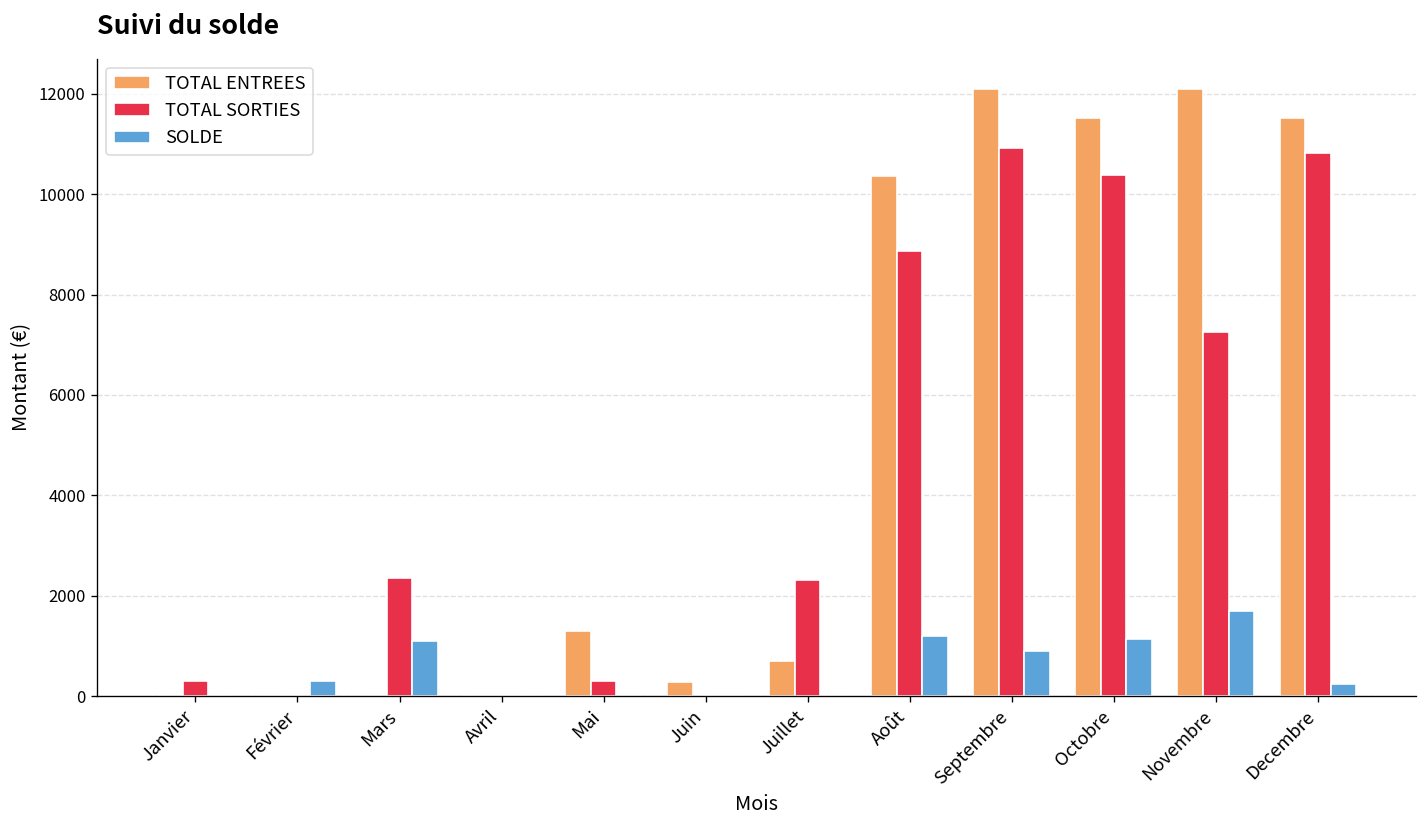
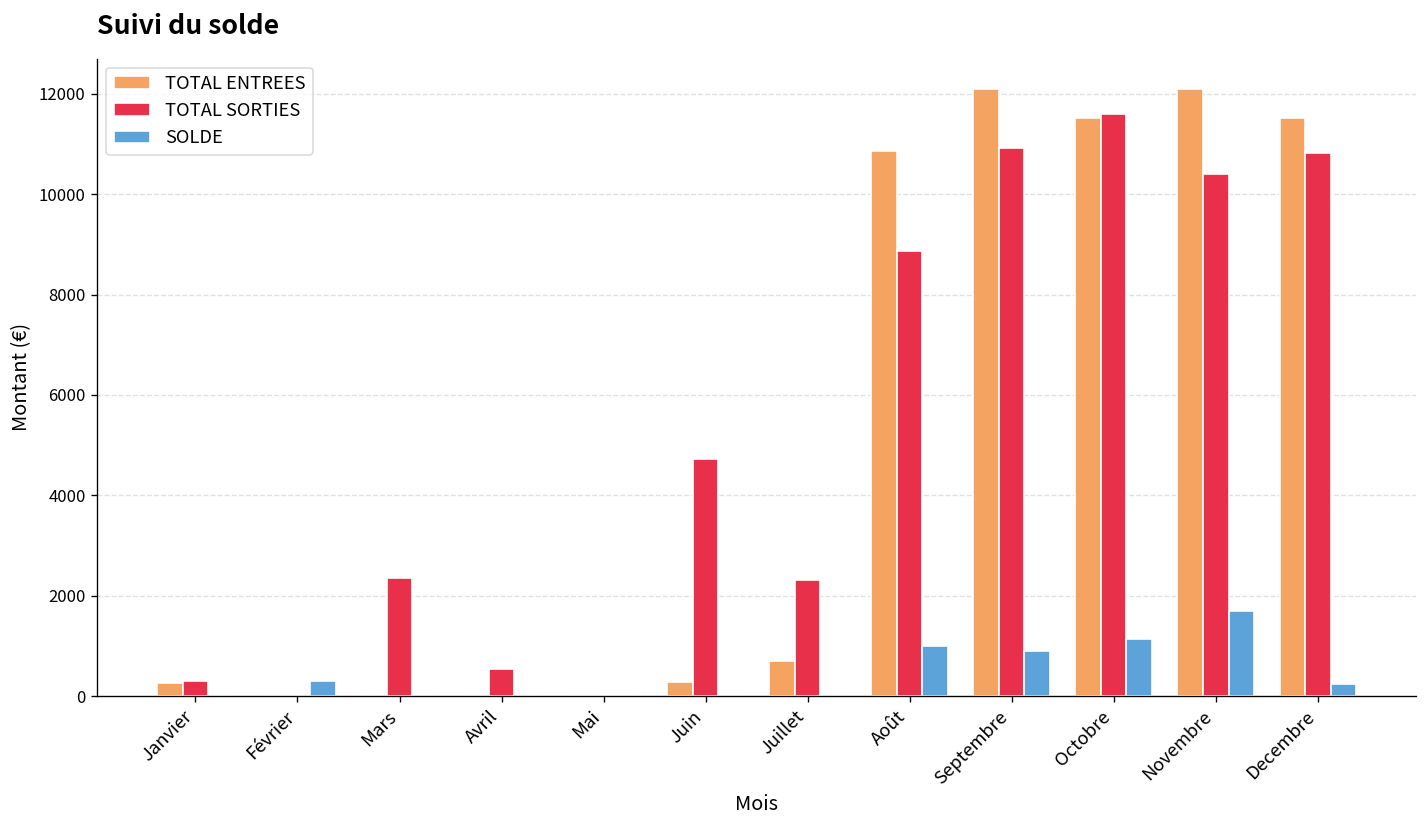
  {
    "TOTAL ENTREES": {
-     "Janvier": 0,
+     "Janvier": 300,
      "Février": 0,
      "Mars": 0,
      "Avril": 0,
-     "Mai": 1300,
+     "Mai": 0,
      "Juin": 300,
      "Juillet": 700,
-     "Août": 10400,
+     "Août": 10900,
      "Septembre": 12100,
      "Octobre": 11500,
      "Novembre": 12100,
      "Decembre": 11500
    },
    "TOTAL SORTIES": {
      "Janvier": 300,
      "Février": 0,
      "Mars": 2300,
-     "Avril": 0,
-     "Mai": 300,
-     "Juin": 0,
+     "Avril": 500,
+     "Mai": 0,
+     "Juin": 4700,
      "Juillet": 2300,
      "Août": 8900,
      "Septembre": 10900,
-     "Octobre": 10400,
-     "Novembre": 7300,
+     "Octobre": 11600,
+     "Novembre": 10400,
      "Decembre": 10800
    },
    "SOLDE": {
      "Janvier": 0,
      "Février": 300,
-     "Mars": 1100,
+     "Mars": 0,
      "Avril": 0,
      "Mai": 0,
      "Juin": 0,
      "Juillet": 0,
-     "Août": 1200,
+     "Août": 1000,
      "Septembre": 900,
      "Octobre": 1100,
      "Novembre": 1700,
      "Decembre": 200
    }
  }
